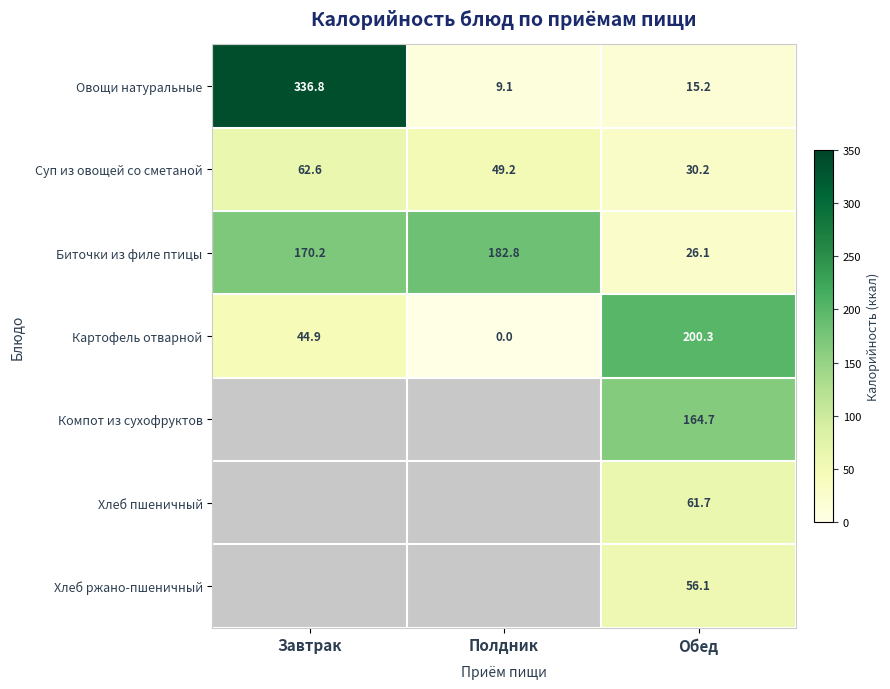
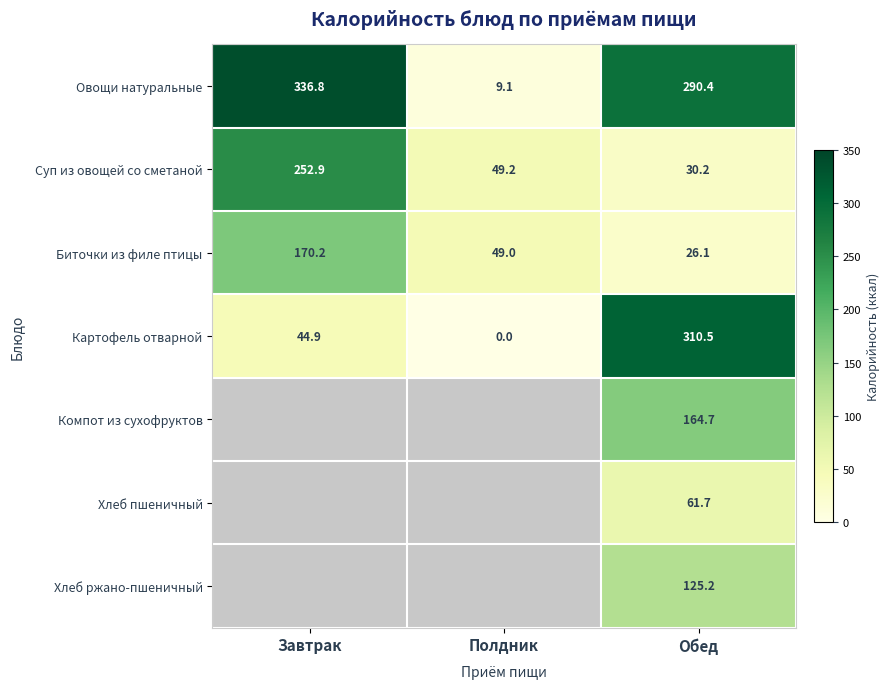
  {
    "Овощи натуральные": {
      "Завтрак": 336.8,
      "Полдник": 9.1,
-     "Обед": 15.2
+     "Обед": 290.4
    },
    "Суп из овощей со сметаной": {
-     "Завтрак": 62.6,
+     "Завтрак": 252.9,
      "Полдник": 49.2,
      "Обед": 30.2
    },
    "Биточки из филе птицы": {
      "Завтрак": 170.2,
-     "Полдник": 182.8,
+     "Полдник": 49.0,
      "Обед": 26.1
    },
    "Картофель отварной": {
      "Завтрак": 44.9,
      "Полдник": 0.0,
-     "Обед": 200.3
+     "Обед": 310.5
    },
    "Компот из сухофруктов": {
      "Обед": 164.7
    },
    "Хлеб пшеничный": {
      "Обед": 61.7
    },
    "Хлеб ржано-пшеничный": {
-     "Обед": 56.1
+     "Обед": 125.2
    }
  }
